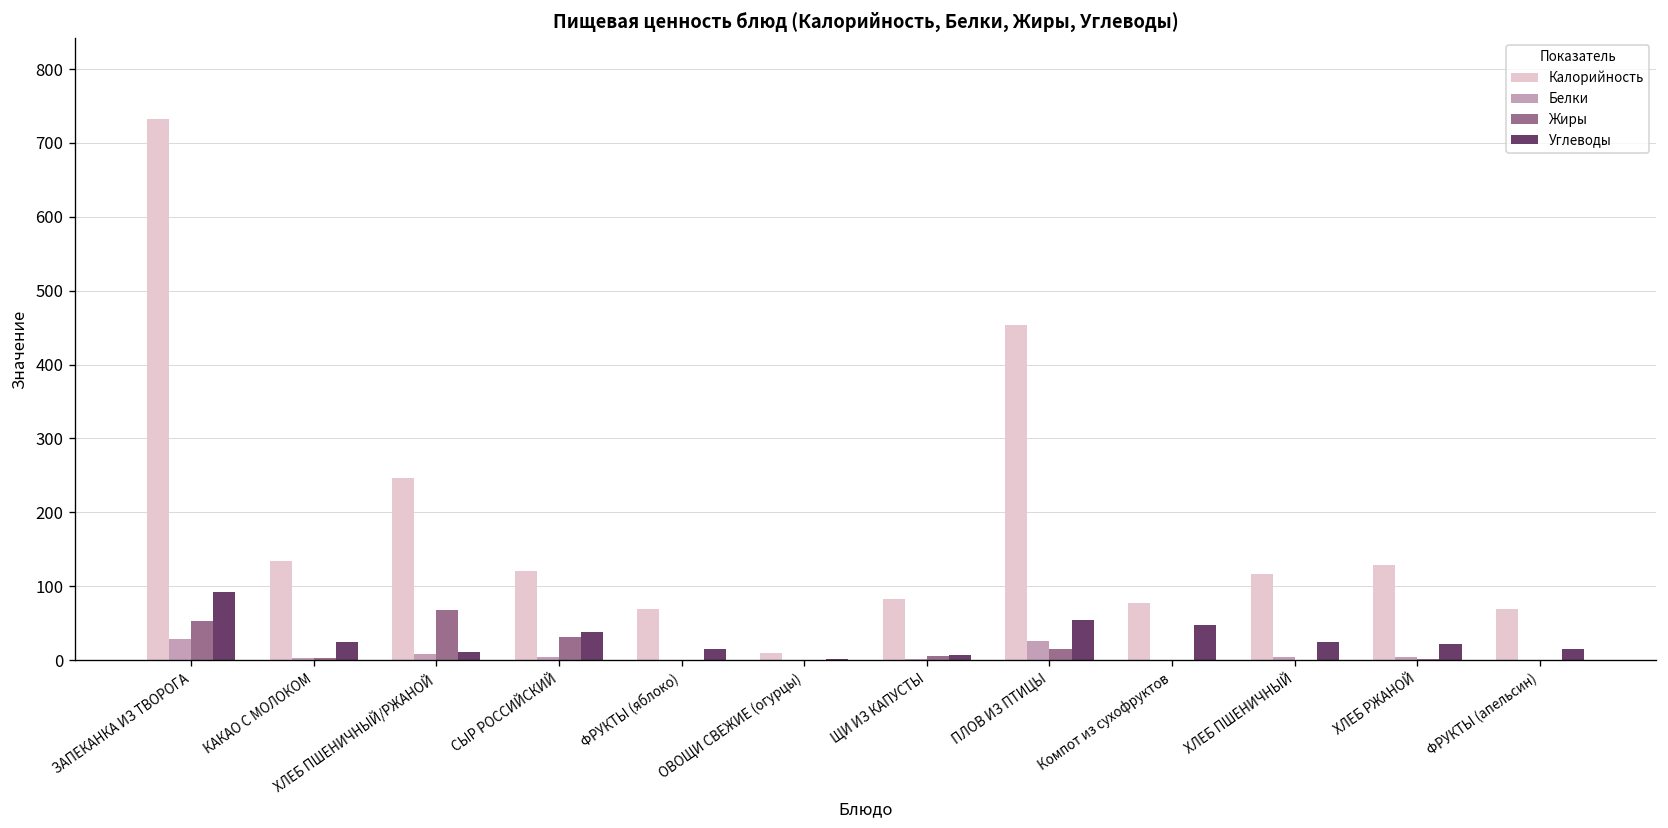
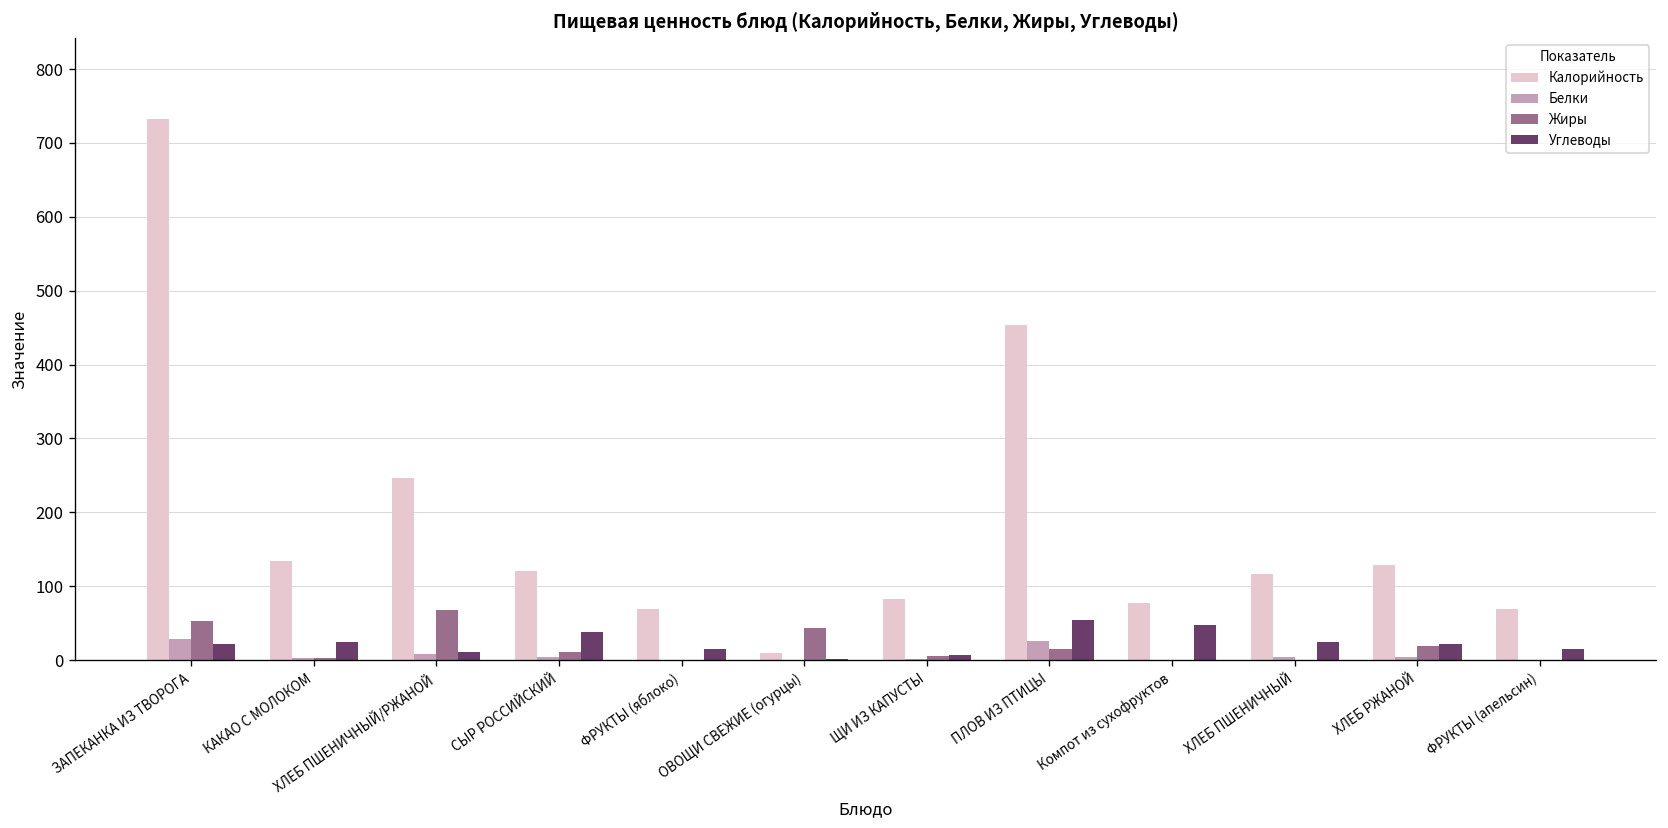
  {
    "Жиры": {
      "ЗАПЕКАНКА ИЗ ТВОРОГА": 50,
      "ХЛЕБ ПШЕНИЧНЫЙ/РЖАНОЙ": 70,
-     "СЫР РОССИЙСКИЙ": 30,
-     "ОВОЩИ СВЕЖИЕ (огурцы)": 0,
+     "СЫР РОССИЙСКИЙ": 10,
+     "ОВОЩИ СВЕЖИЕ (огурцы)": 40,
      "ЩИ ИЗ КАПУСТЫ": 10,
      "ПЛОВ ИЗ ПТИЦЫ": 10,
      "Компот из сухофруктов": 0,
-     "ХЛЕБ РЖАНОЙ": 0
+     "ХЛЕБ РЖАНОЙ": 20
    },
    "Углеводы": {
-     "ЗАПЕКАНКА ИЗ ТВОРОГА": 90,
+     "ЗАПЕКАНКА ИЗ ТВОРОГА": 20,
      "КАКАО С МОЛОКОМ": 20,
      "ХЛЕБ ПШЕНИЧНЫЙ/РЖАНОЙ": 10,
      "СЫР РОССИЙСКИЙ": 40,
      "ФРУКТЫ (яблоко)": 10,
      "ЩИ ИЗ КАПУСТЫ": 10,
      "ПЛОВ ИЗ ПТИЦЫ": 50,
      "Компот из сухофруктов": 50,
      "ХЛЕБ ПШЕНИЧНЫЙ": 20,
      "ХЛЕБ РЖАНОЙ": 20,
      "ФРУКТЫ (апельсин)": 10
    }
  }
